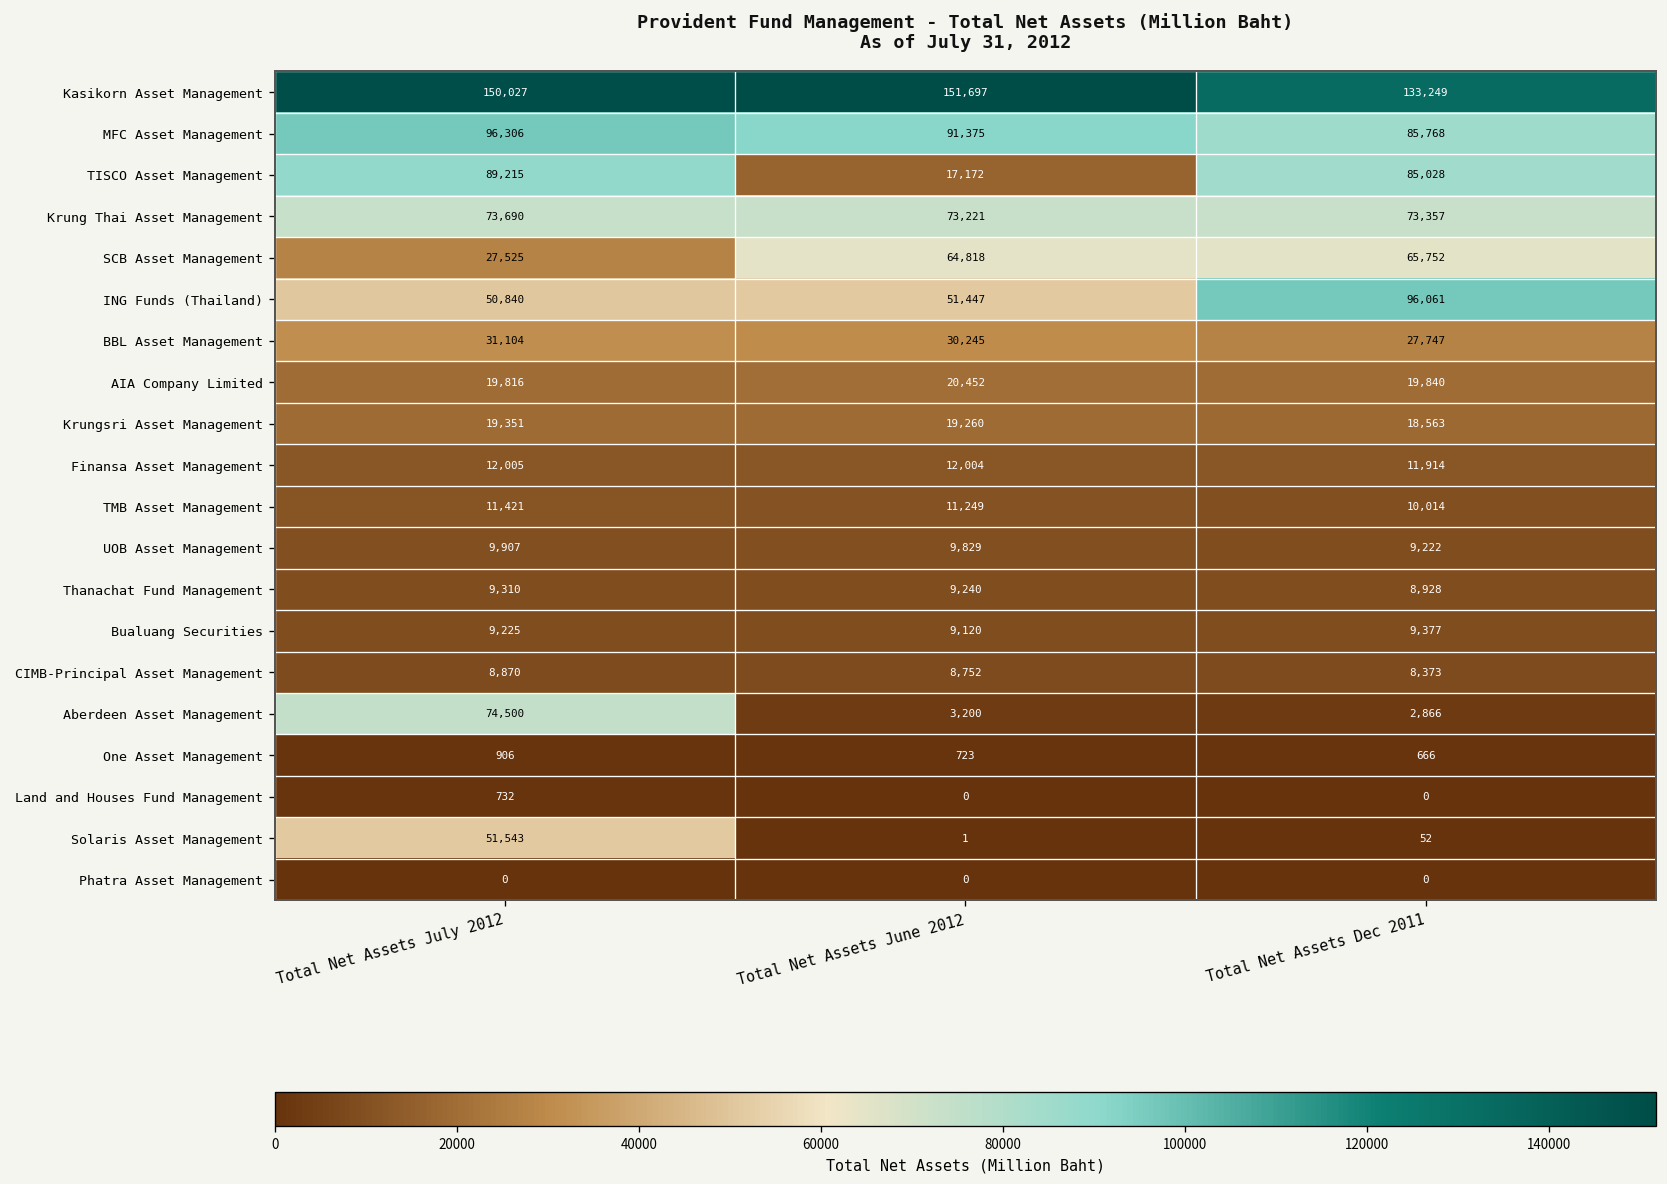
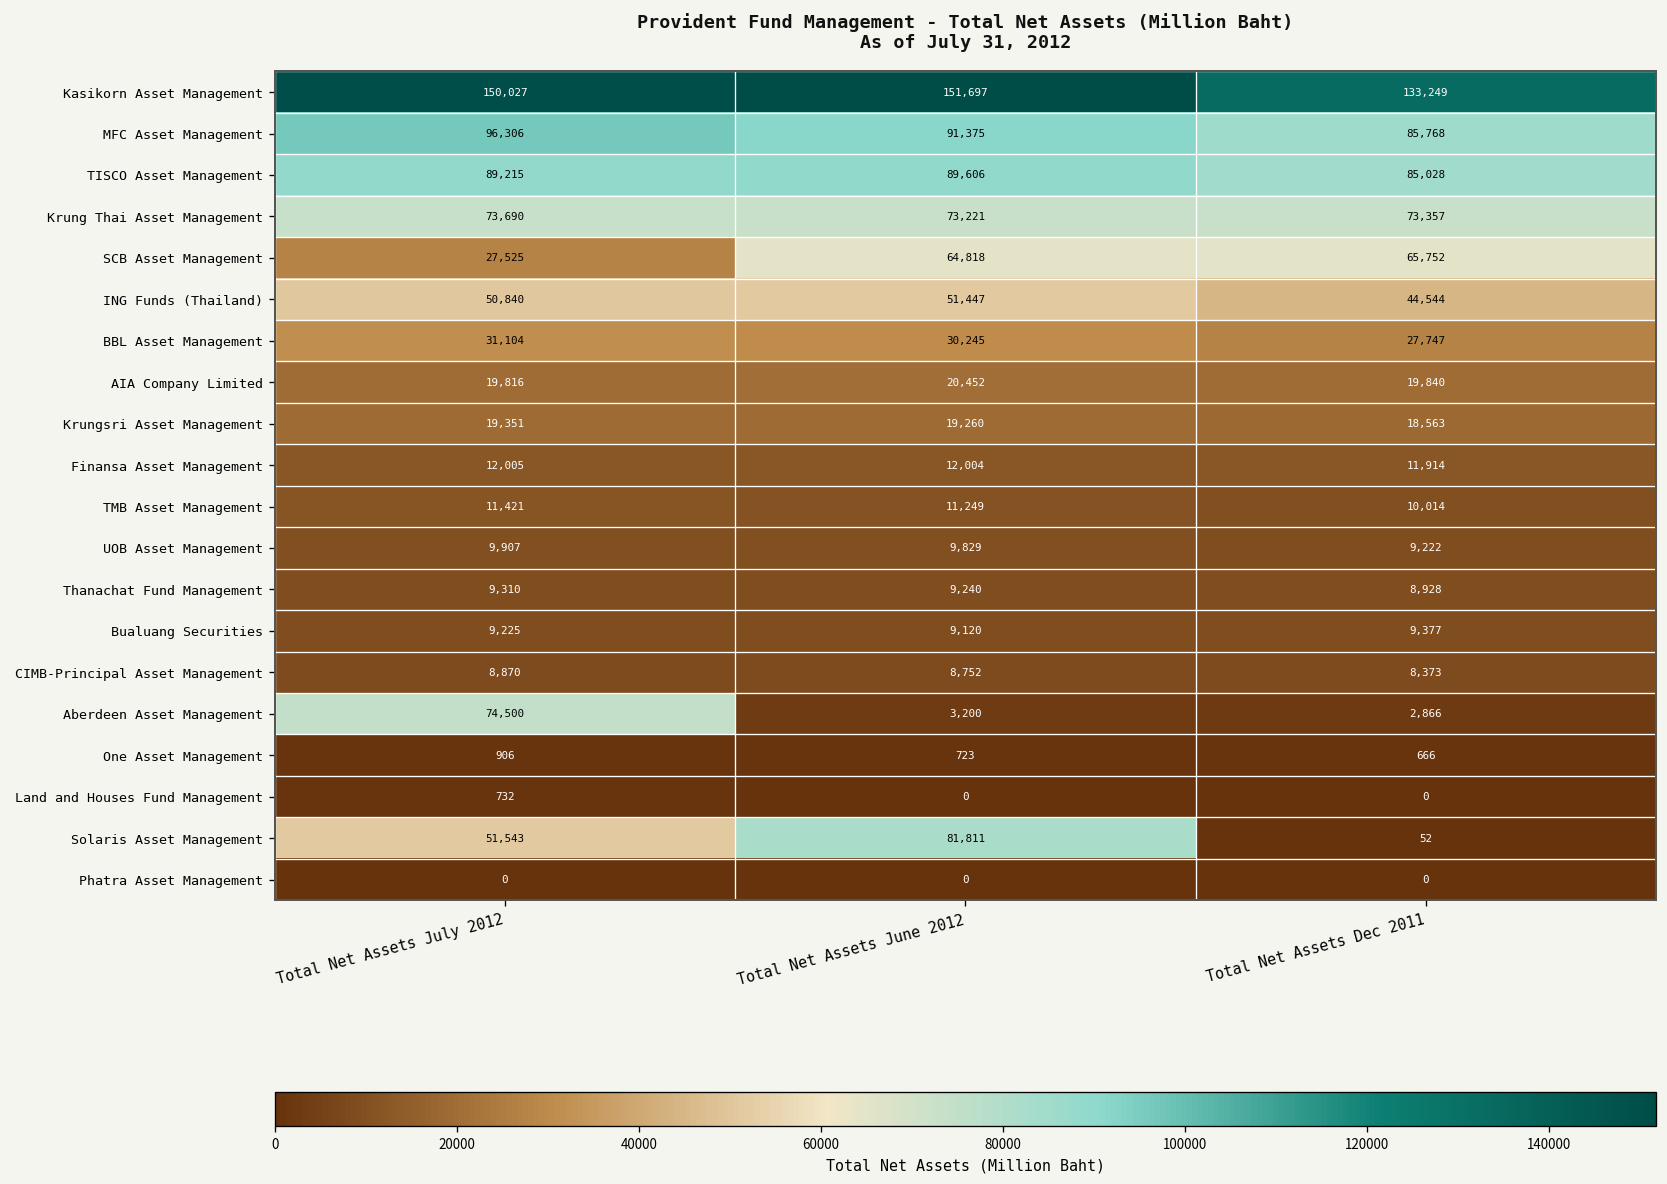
  {
    "Kasikorn Asset Management": {
      "Total Net Assets July 2012": "150,027",
      "Total Net Assets June 2012": "151,697",
      "Total Net Assets Dec 2011": "133,249"
    },
    "MFC Asset Management": {
      "Total Net Assets July 2012": "96,306",
      "Total Net Assets June 2012": "91,375",
      "Total Net Assets Dec 2011": "85,768"
    },
    "TISCO Asset Management": {
      "Total Net Assets July 2012": "89,215",
-     "Total Net Assets June 2012": "17,172",
+     "Total Net Assets June 2012": "89,606",
      "Total Net Assets Dec 2011": "85,028"
    },
    "Krung Thai Asset Management": {
      "Total Net Assets July 2012": "73,690",
      "Total Net Assets June 2012": "73,221",
      "Total Net Assets Dec 2011": "73,357"
    },
    "SCB Asset Management": {
      "Total Net Assets July 2012": "27,525",
      "Total Net Assets June 2012": "64,818",
      "Total Net Assets Dec 2011": "65,752"
    },
    "ING Funds (Thailand)": {
      "Total Net Assets July 2012": "50,840",
      "Total Net Assets June 2012": "51,447",
-     "Total Net Assets Dec 2011": "96,061"
+     "Total Net Assets Dec 2011": "44,544"
    },
    "BBL Asset Management": {
      "Total Net Assets July 2012": "31,104",
      "Total Net Assets June 2012": "30,245",
      "Total Net Assets Dec 2011": "27,747"
    },
    "AIA Company Limited": {
      "Total Net Assets July 2012": "19,816",
      "Total Net Assets June 2012": "20,452",
      "Total Net Assets Dec 2011": "19,840"
    },
    "Krungsri Asset Management": {
      "Total Net Assets July 2012": "19,351",
      "Total Net Assets June 2012": "19,260",
      "Total Net Assets Dec 2011": "18,563"
    },
    "Finansa Asset Management": {
      "Total Net Assets July 2012": "12,005",
      "Total Net Assets June 2012": "12,004",
      "Total Net Assets Dec 2011": "11,914"
    },
    "TMB Asset Management": {
      "Total Net Assets July 2012": "11,421",
      "Total Net Assets June 2012": "11,249",
      "Total Net Assets Dec 2011": "10,014"
    },
    "UOB Asset Management": {
      "Total Net Assets July 2012": "9,907",
      "Total Net Assets June 2012": "9,829",
      "Total Net Assets Dec 2011": "9,222"
    },
    "Thanachat Fund Management": {
      "Total Net Assets July 2012": "9,310",
      "Total Net Assets June 2012": "9,240",
      "Total Net Assets Dec 2011": "8,928"
    },
    "Bualuang Securities": {
      "Total Net Assets July 2012": "9,225",
      "Total Net Assets June 2012": "9,120",
      "Total Net Assets Dec 2011": "9,377"
    },
    "CIMB-Principal Asset Management": {
      "Total Net Assets July 2012": "8,870",
      "Total Net Assets June 2012": "8,752",
      "Total Net Assets Dec 2011": "8,373"
    },
    "Aberdeen Asset Management": {
      "Total Net Assets July 2012": "74,500",
      "Total Net Assets June 2012": "3,200",
      "Total Net Assets Dec 2011": "2,866"
    },
    "One Asset Management": {
      "Total Net Assets July 2012": "906",
      "Total Net Assets June 2012": "723",
      "Total Net Assets Dec 2011": "666"
    },
    "Land and Houses Fund Management": {
      "Total Net Assets July 2012": "732",
      "Total Net Assets June 2012": "0",
      "Total Net Assets Dec 2011": "0"
    },
    "Solaris Asset Management": {
      "Total Net Assets July 2012": "51,543",
-     "Total Net Assets June 2012": "1",
+     "Total Net Assets June 2012": "81,811",
      "Total Net Assets Dec 2011": "52"
    },
    "Phatra Asset Management": {
      "Total Net Assets July 2012": "0",
      "Total Net Assets June 2012": "0",
      "Total Net Assets Dec 2011": "0"
    }
  }
